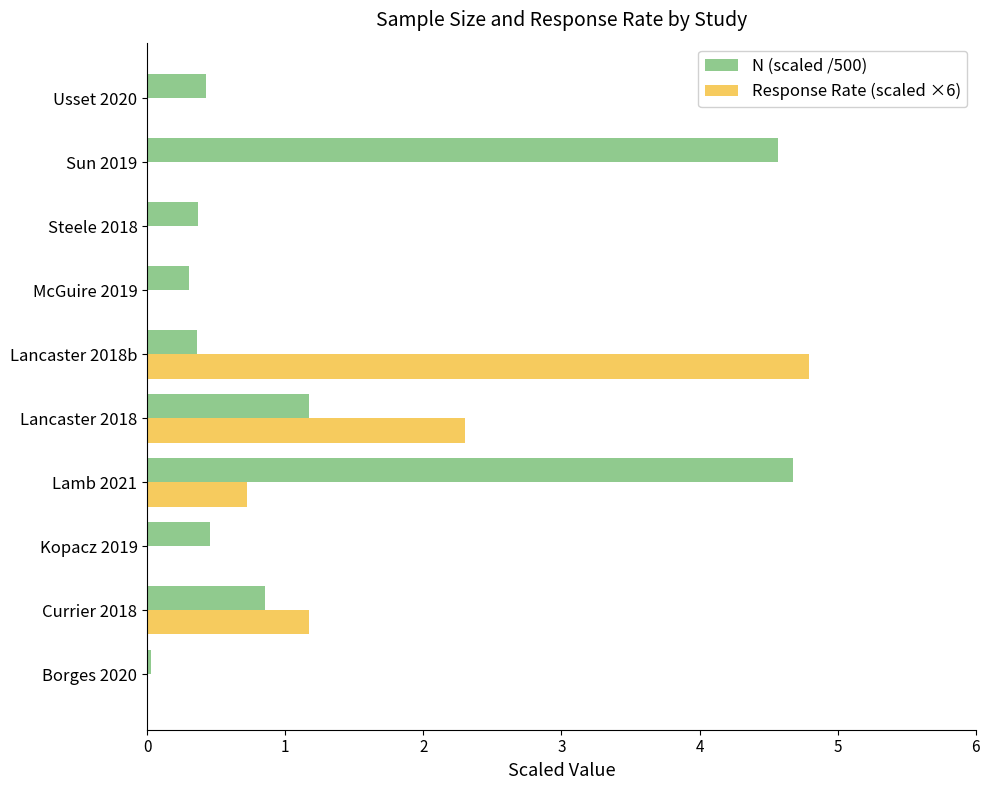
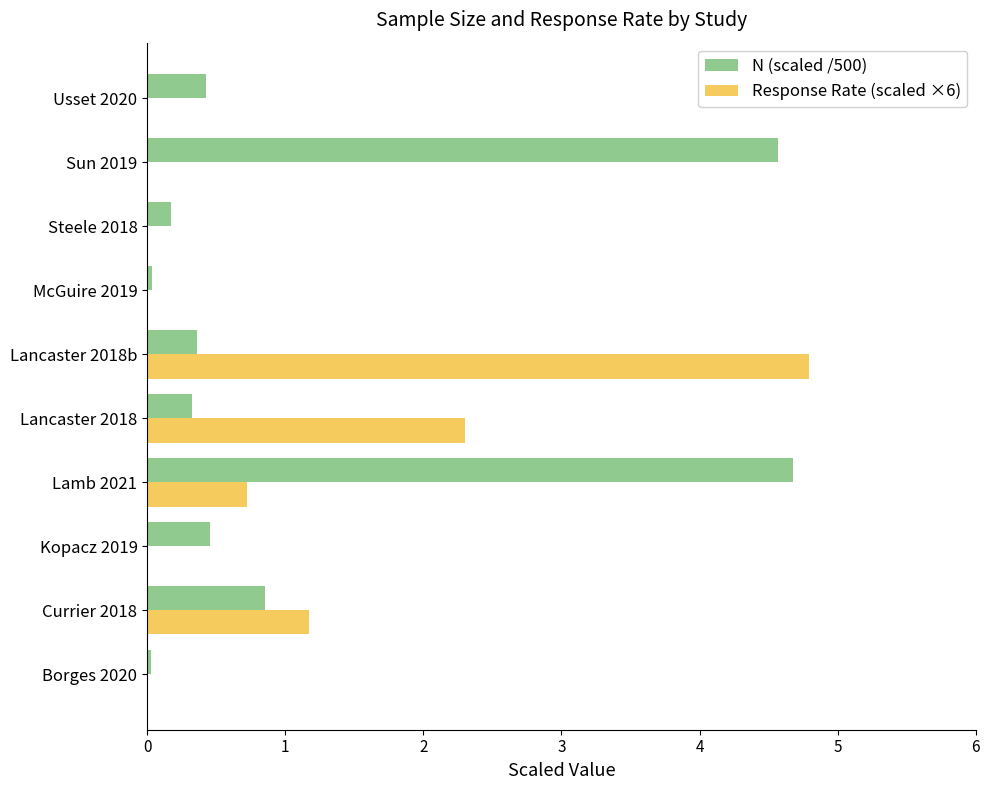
  {
    "N (scaled /500)": {
      "Usset 2020": 0.42,
      "Sun 2019": 4.57,
-     "Steele 2018": 0.37,
-     "McGuire 2019": 0.30,
+     "Steele 2018": 0.17,
+     "McGuire 2019": 0.04,
      "Lancaster 2018b": 0.36,
-     "Lancaster 2018": 1.17,
+     "Lancaster 2018": 0.32,
      "Lamb 2021": 4.68,
      "Kopacz 2019": 0.45,
      "Currier 2018": 0.86,
      "Borges 2020": 0.03
    },
    "Response Rate (scaled ×6)": {
      "Usset 2020": 0.00,
      "Sun 2019": 0.00,
      "Steele 2018": 0.00,
      "McGuire 2019": 0.00,
      "Lancaster 2018b": 4.80,
      "Lancaster 2018": 2.30,
      "Lamb 2021": 0.72,
      "Kopacz 2019": 0.00,
      "Currier 2018": 1.17,
      "Borges 2020": 0.00
    }
  }
